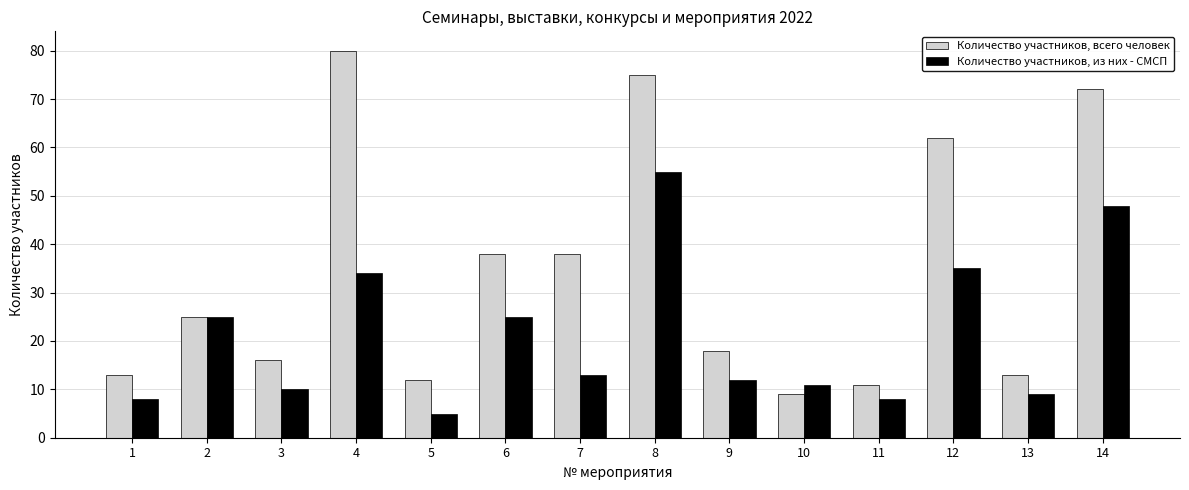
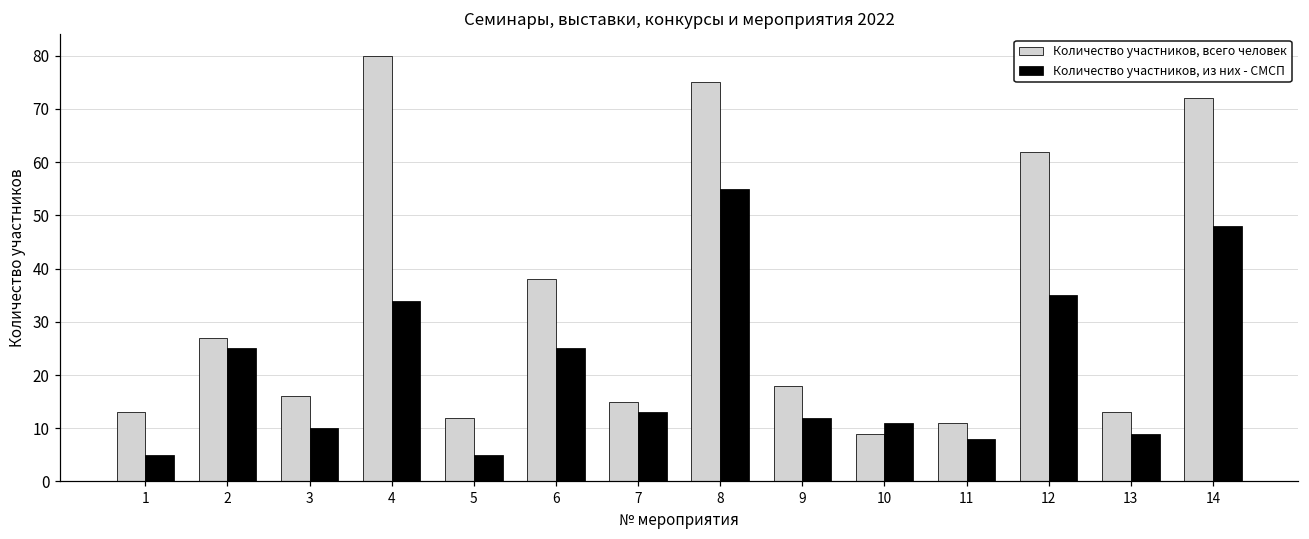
  {
    "Количество участников, всего человек": {
      "1": 13,
-     "2": 25,
+     "2": 27,
      "3": 16,
      "4": 80,
      "5": 12,
      "6": 38,
-     "7": 38,
+     "7": 15,
      "8": 75,
      "9": 18,
      "10": 9,
      "11": 11,
      "12": 62,
      "13": 13,
      "14": 72
    },
    "Количество участников, из них - СМСП": {
-     "1": 8,
+     "1": 5,
      "2": 25,
      "3": 10,
      "4": 34,
      "5": 5,
      "6": 25,
      "7": 13,
      "8": 55,
      "9": 12,
      "10": 11,
      "11": 8,
      "12": 35,
      "13": 9,
      "14": 48
    }
  }
